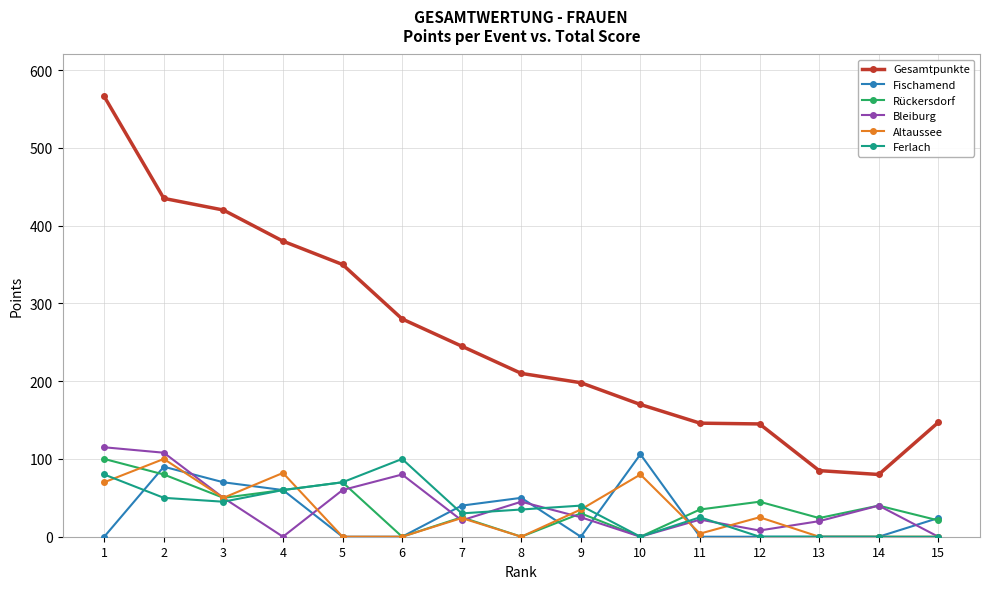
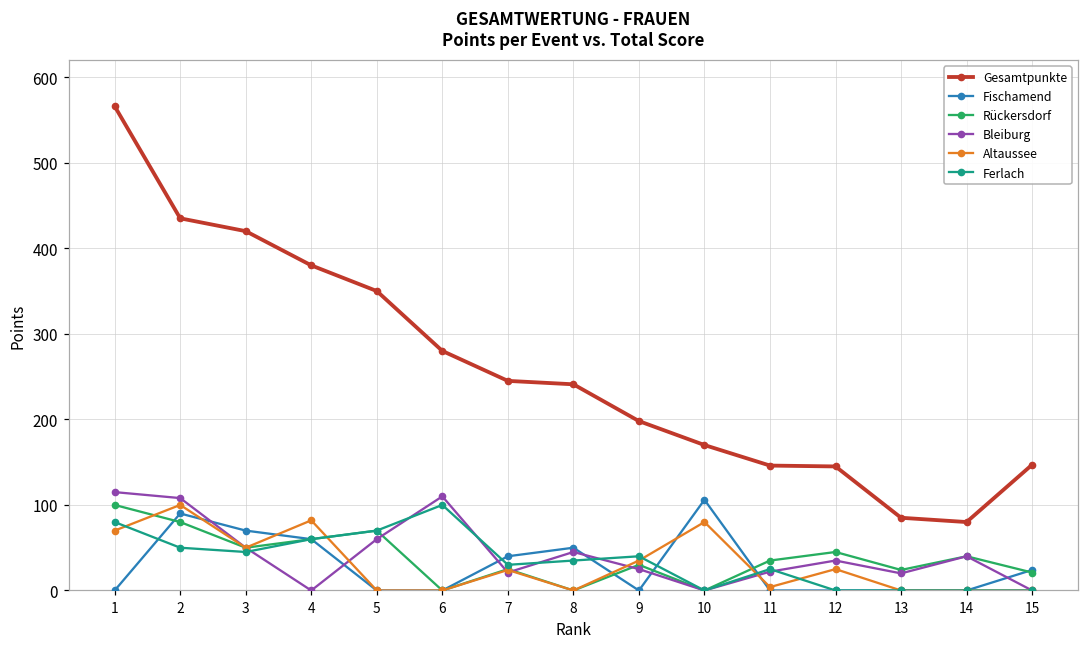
  {
    "Gesamtpunkte": {
      "1": 570,
      "2": 440,
      "3": 420,
      "4": 380,
      "5": 350,
      "6": 280,
      "7": 250,
-     "8": 210,
+     "8": 240,
      "9": 200,
      "10": 170,
      "11": 150,
      "12": 150,
      "13": 90,
      "14": 80,
      "15": 150
    },
    "Fischamend": {
      "1": 0,
      "2": 90,
      "3": 70,
      "7": 40,
      "8": 50,
      "9": 0,
      "10": 110,
      "11": 0
    },
    "Bleiburg": {
      "1": 120,
      "2": 110,
      "4": 0,
      "5": 60,
-     "6": 80,
+     "6": 110,
      "8": 50,
      "9": 30,
-     "12": 10,
+     "12": 40,
      "13": 20
    },
    "Altaussee": {
      "1": 70,
      "2": 100,
      "4": 80,
      "9": 40,
      "10": 80,
      "11": 0,
      "12": 30
    }
  }
